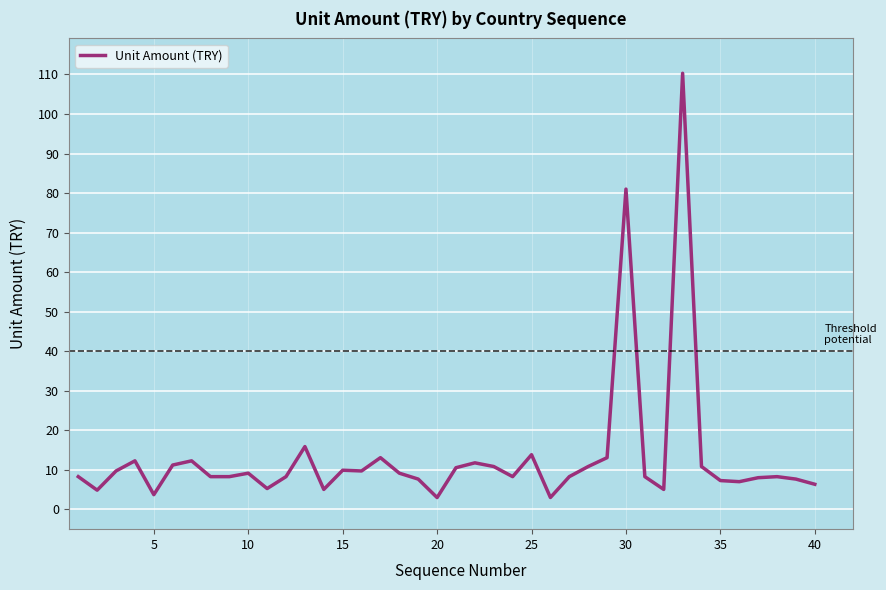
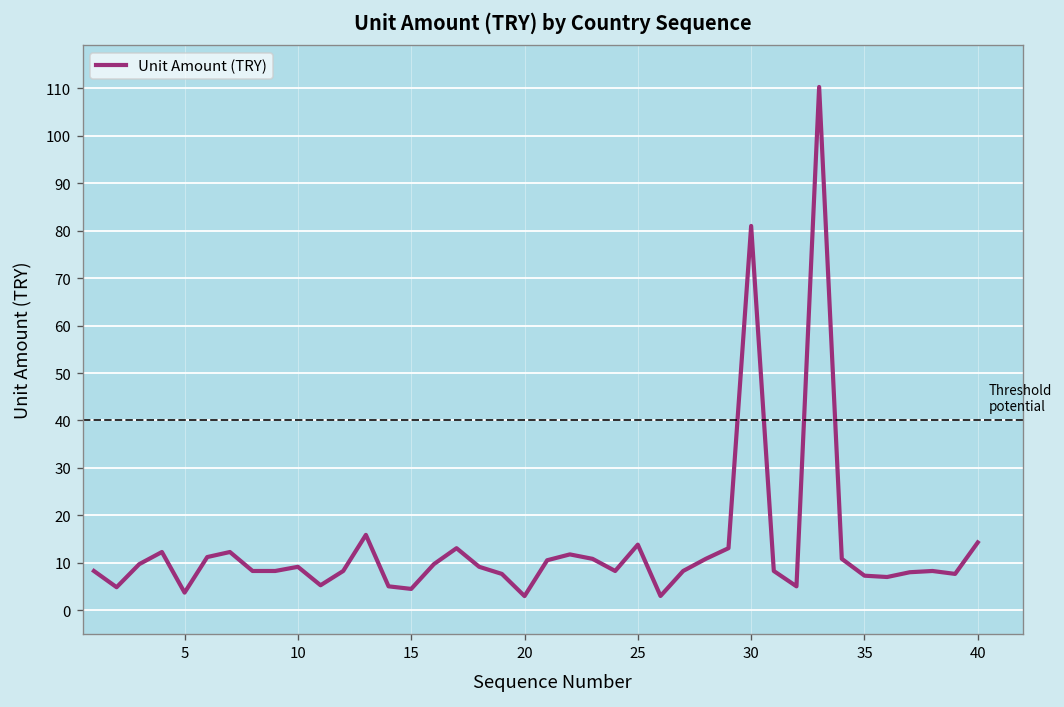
  {
    "5": 4,
    "10": 9,
-   "15": 10,
+   "15": 5,
    "20": 3,
    "25": 14,
    "30": 81,
    "35": 7,
-   "40": 6
+   "40": 14
  }
